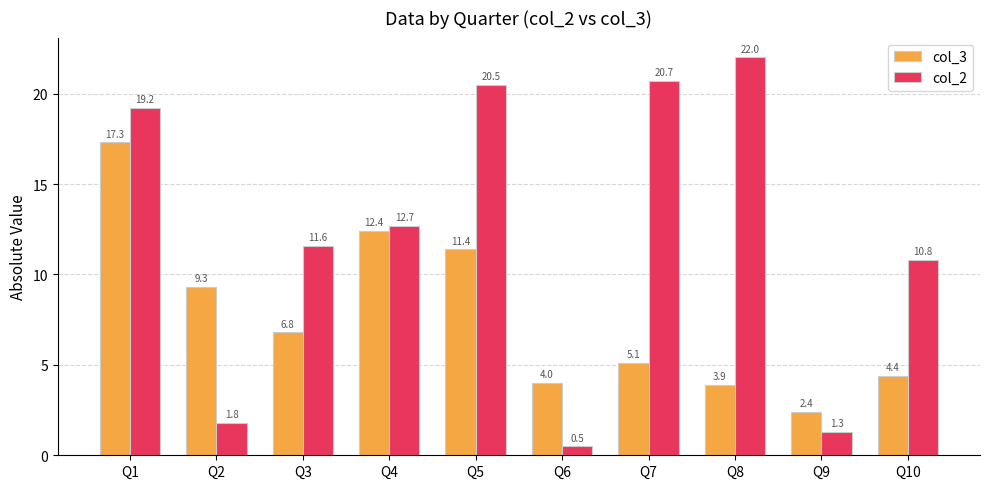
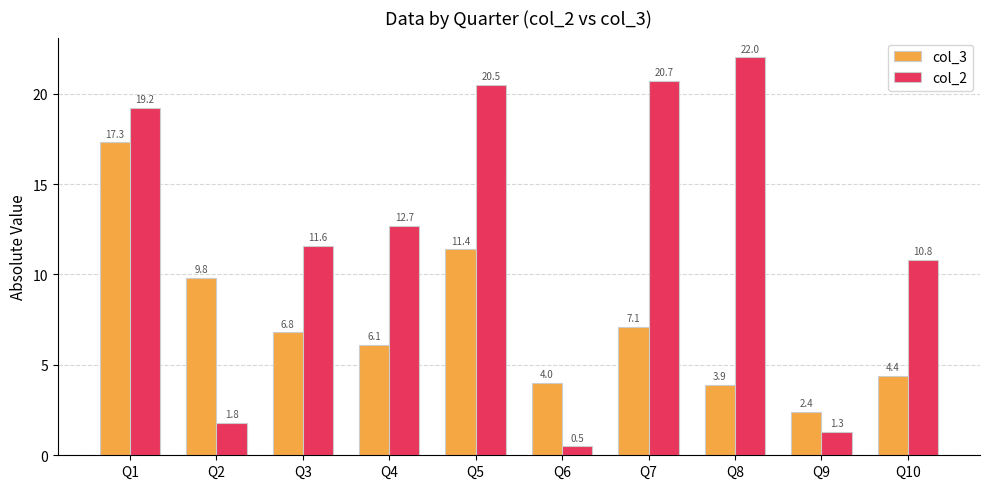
  {
    "col_3": {
      "Q1": 17.3,
-     "Q2": 9.3,
+     "Q2": 9.8,
      "Q3": 6.8,
-     "Q4": 12.4,
+     "Q4": 6.1,
      "Q5": 11.4,
      "Q6": 4.0,
-     "Q7": 5.1,
+     "Q7": 7.1,
      "Q8": 3.9,
      "Q9": 2.4,
      "Q10": 4.4
    },
    "col_2": {
      "Q1": 19.2,
      "Q2": 1.8,
      "Q3": 11.6,
      "Q4": 12.7,
      "Q5": 20.5,
      "Q6": 0.5,
      "Q7": 20.7,
      "Q8": 22.0,
      "Q9": 1.3,
      "Q10": 10.8
    }
  }
